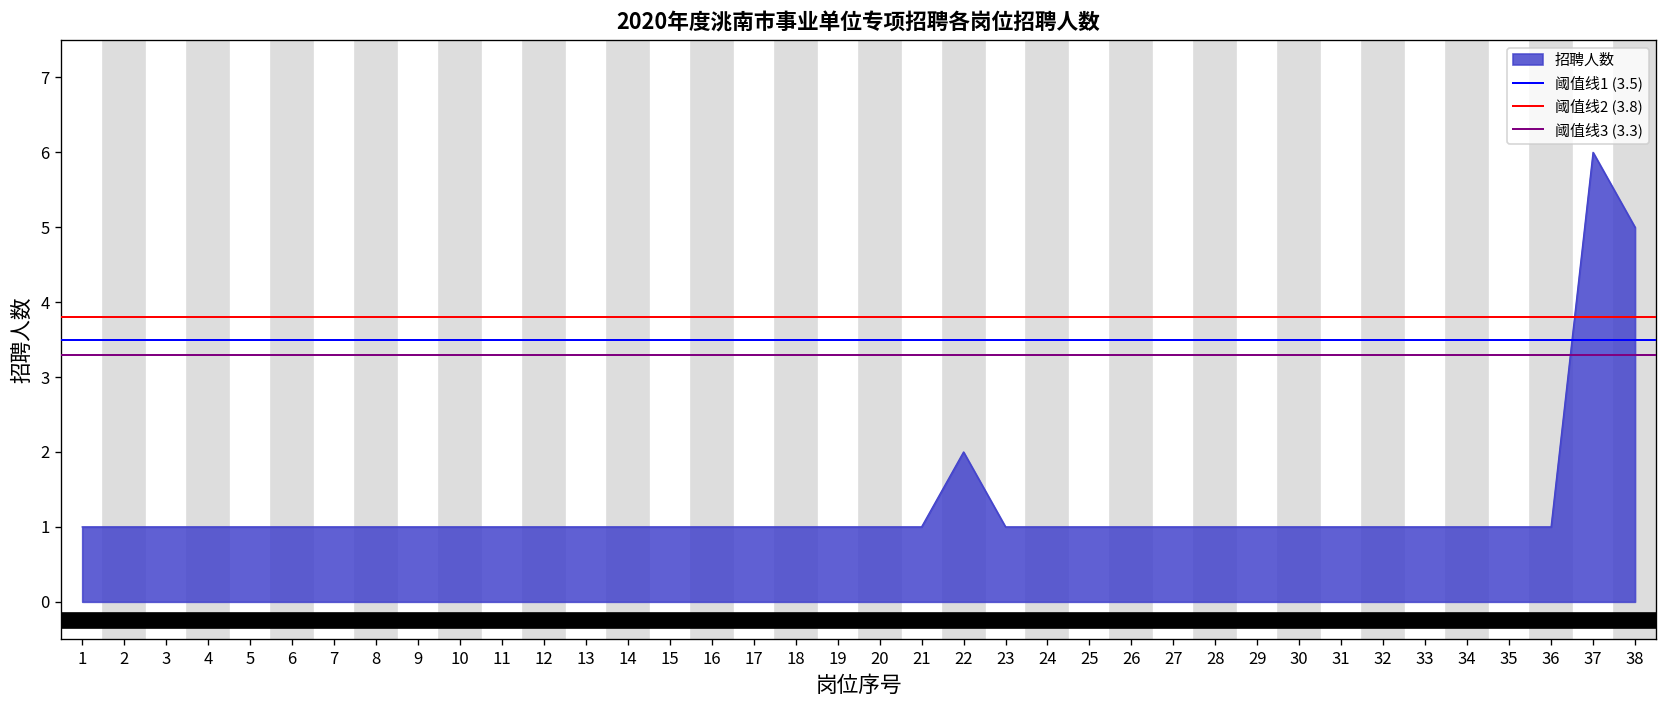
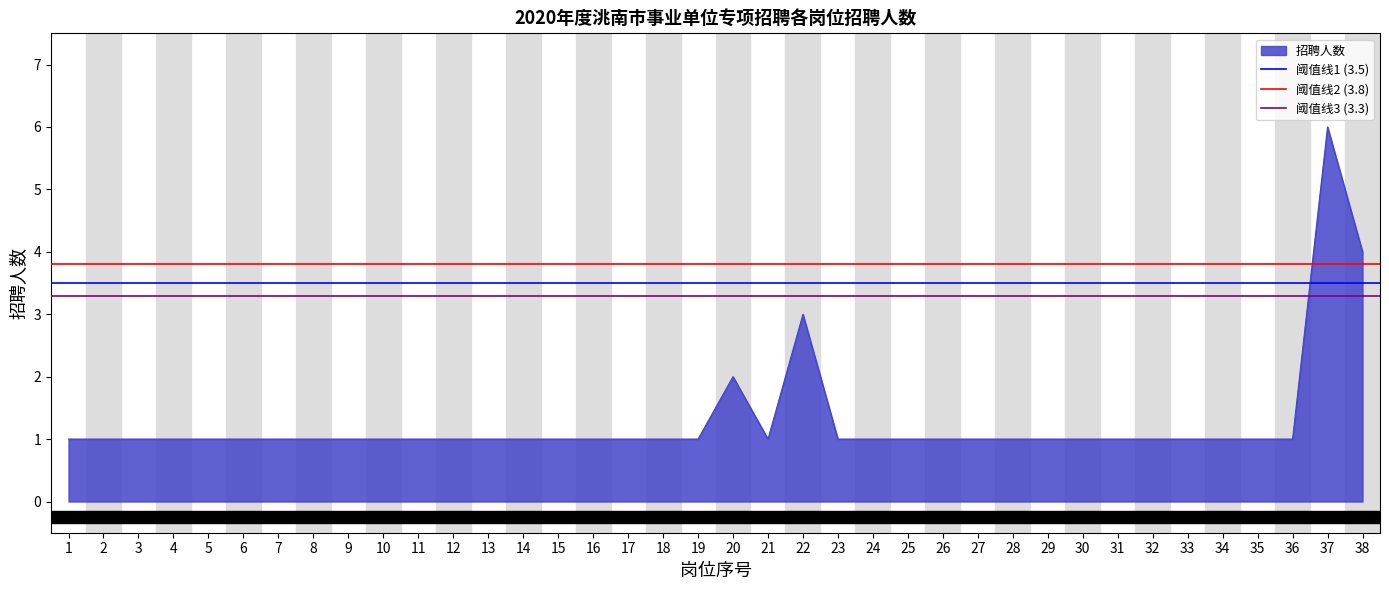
  {
    "1": 1,
    "2": 1,
    "3": 1,
    "4": 1,
    "5": 1,
    "6": 1,
    "7": 1,
    "8": 1,
    "9": 1,
    "10": 1,
    "11": 1,
    "12": 1,
    "13": 1,
    "14": 1,
    "15": 1,
    "16": 1,
    "17": 1,
    "18": 1,
    "19": 1,
-   "20": 1,
+   "20": 2,
    "21": 1,
-   "22": 2,
+   "22": 3,
    "23": 1,
    "24": 1,
    "25": 1,
    "26": 1,
    "27": 1,
    "28": 1,
    "29": 1,
    "30": 1,
    "31": 1,
    "32": 1,
    "33": 1,
    "34": 1,
    "35": 1,
    "36": 1,
    "37": 6,
-   "38": 5
+   "38": 4
  }
